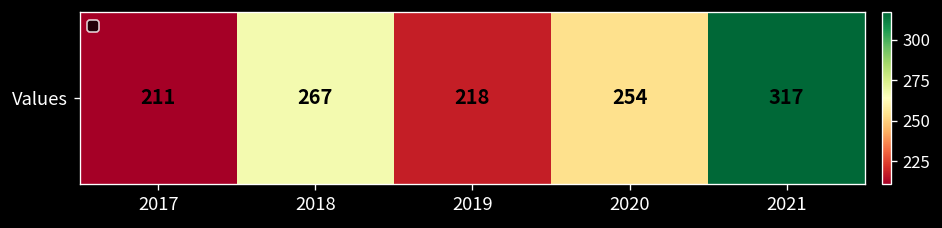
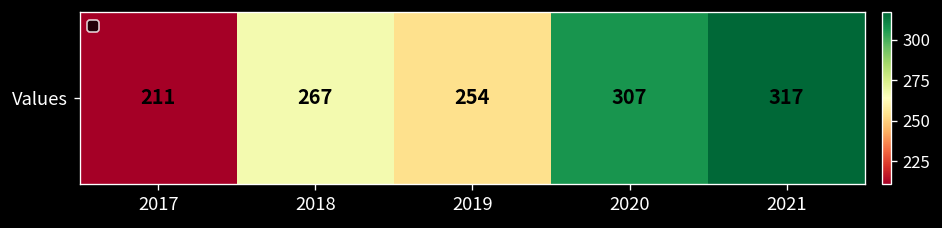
  {
    "Values": {
      "2017": 211,
      "2018": 267,
-     "2019": 218,
-     "2020": 254,
+     "2019": 254,
+     "2020": 307,
      "2021": 317
    }
  }
